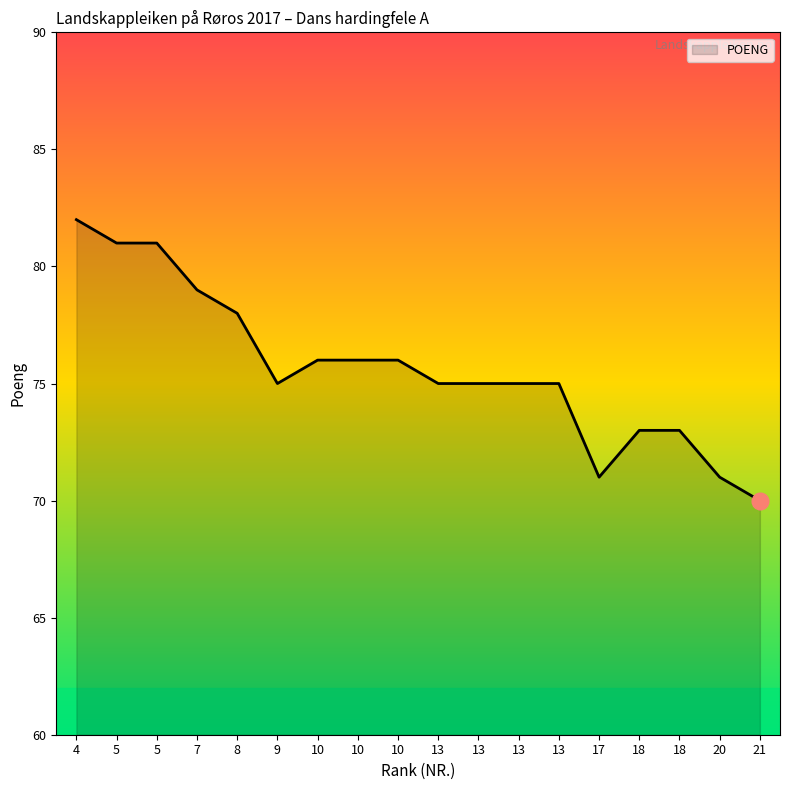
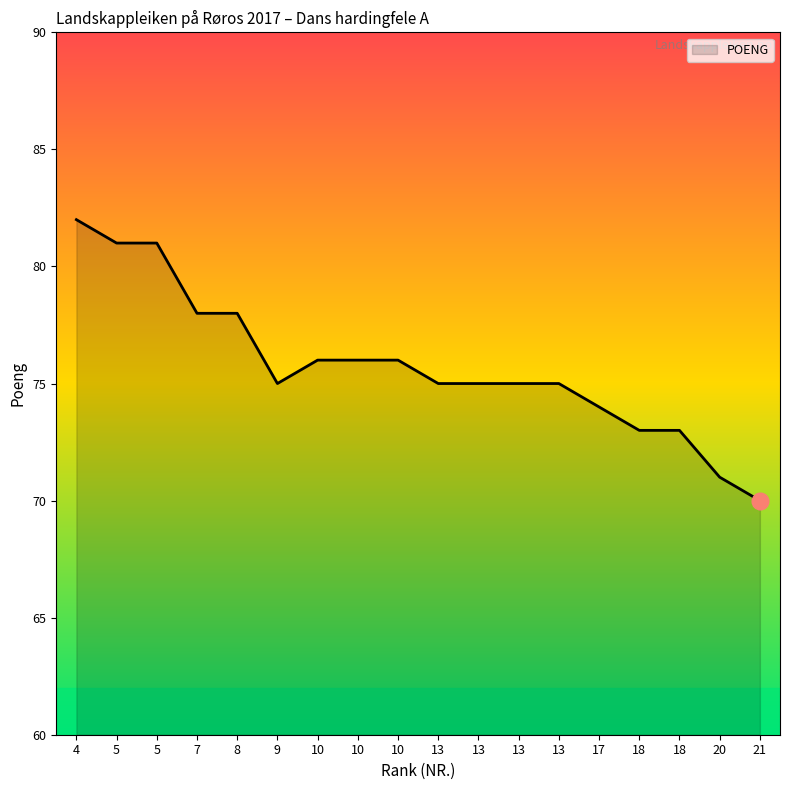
  {
    "POENG": {
      "4": 82,
-     "7": 79,
+     "7": 78,
      "8": 78,
      "9": 75,
-     "17": 71,
+     "17": 74,
      "20": 71
    }
  }
